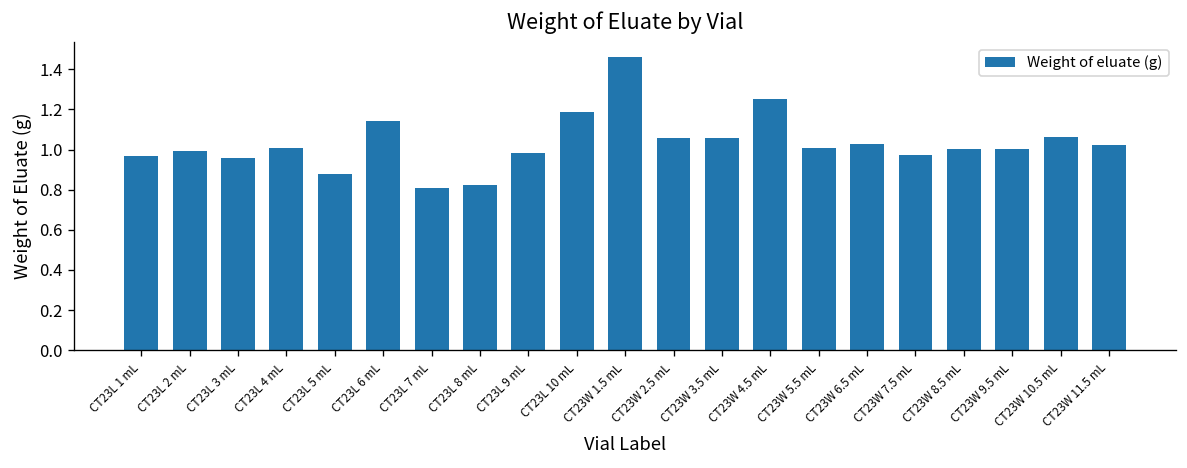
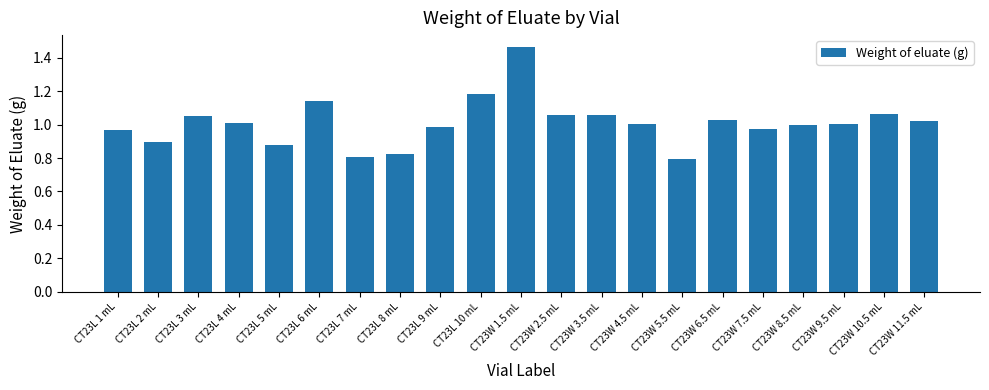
  {
    "CT23L 1 mL": 0.97,
-   "CT23L 2 mL": 0.99,
-   "CT23L 3 mL": 0.96,
+   "CT23L 2 mL": 0.90,
+   "CT23L 3 mL": 1.05,
    "CT23L 4 mL": 1.01,
    "CT23L 5 mL": 0.88,
    "CT23L 6 mL": 1.14,
    "CT23L 7 mL": 0.81,
    "CT23L 8 mL": 0.82,
    "CT23L 9 mL": 0.98,
    "CT23L 10 mL": 1.19,
    "CT23W 1.5 mL": 1.46,
    "CT23W 2.5 mL": 1.06,
    "CT23W 3.5 mL": 1.06,
-   "CT23W 4.5 mL": 1.25,
-   "CT23W 5.5 mL": 1.01,
+   "CT23W 4.5 mL": 1.00,
+   "CT23W 5.5 mL": 0.79,
    "CT23W 6.5 mL": 1.03,
    "CT23W 7.5 mL": 0.97,
    "CT23W 8.5 mL": 1.00,
    "CT23W 9.5 mL": 1.00,
    "CT23W 10.5 mL": 1.06,
    "CT23W 11.5 mL": 1.02
  }
